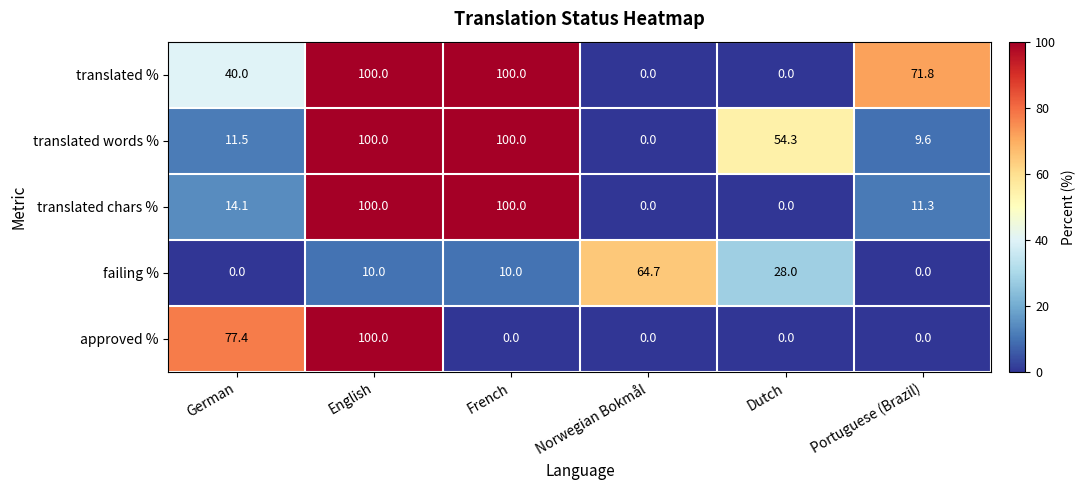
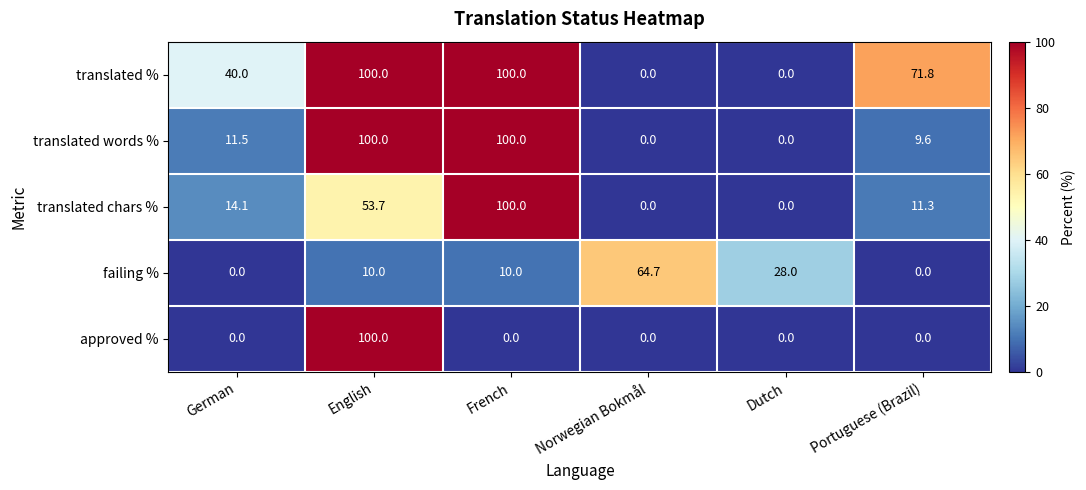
  {
    "translated %": {
      "German": 40.0,
      "English": 100.0,
      "French": 100.0,
      "Norwegian Bokmål": 0.0,
      "Dutch": 0.0,
      "Portuguese (Brazil)": 71.8
    },
    "translated words %": {
      "German": 11.5,
      "English": 100.0,
      "French": 100.0,
      "Norwegian Bokmål": 0.0,
-     "Dutch": 54.3,
+     "Dutch": 0.0,
      "Portuguese (Brazil)": 9.6
    },
    "translated chars %": {
      "German": 14.1,
-     "English": 100.0,
+     "English": 53.7,
      "French": 100.0,
      "Norwegian Bokmål": 0.0,
      "Dutch": 0.0,
      "Portuguese (Brazil)": 11.3
    },
    "failing %": {
      "German": 0.0,
      "English": 10.0,
      "French": 10.0,
      "Norwegian Bokmål": 64.7,
      "Dutch": 28.0,
      "Portuguese (Brazil)": 0.0
    },
    "approved %": {
-     "German": 77.4,
+     "German": 0.0,
      "English": 100.0,
      "French": 0.0,
      "Norwegian Bokmål": 0.0,
      "Dutch": 0.0,
      "Portuguese (Brazil)": 0.0
    }
  }
